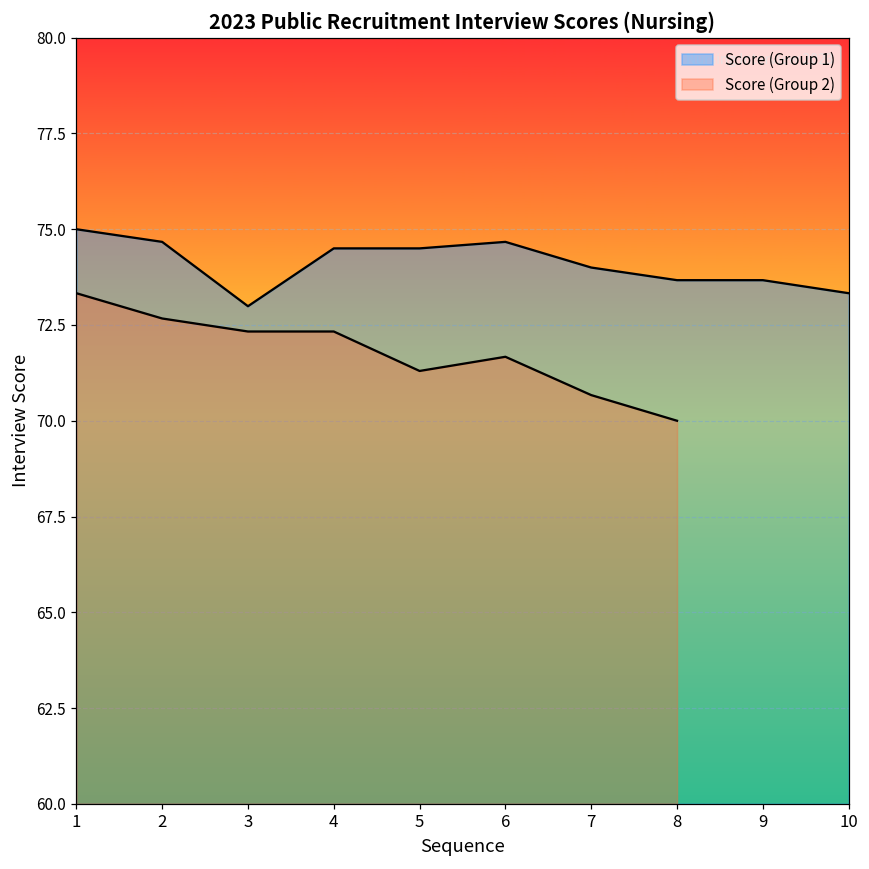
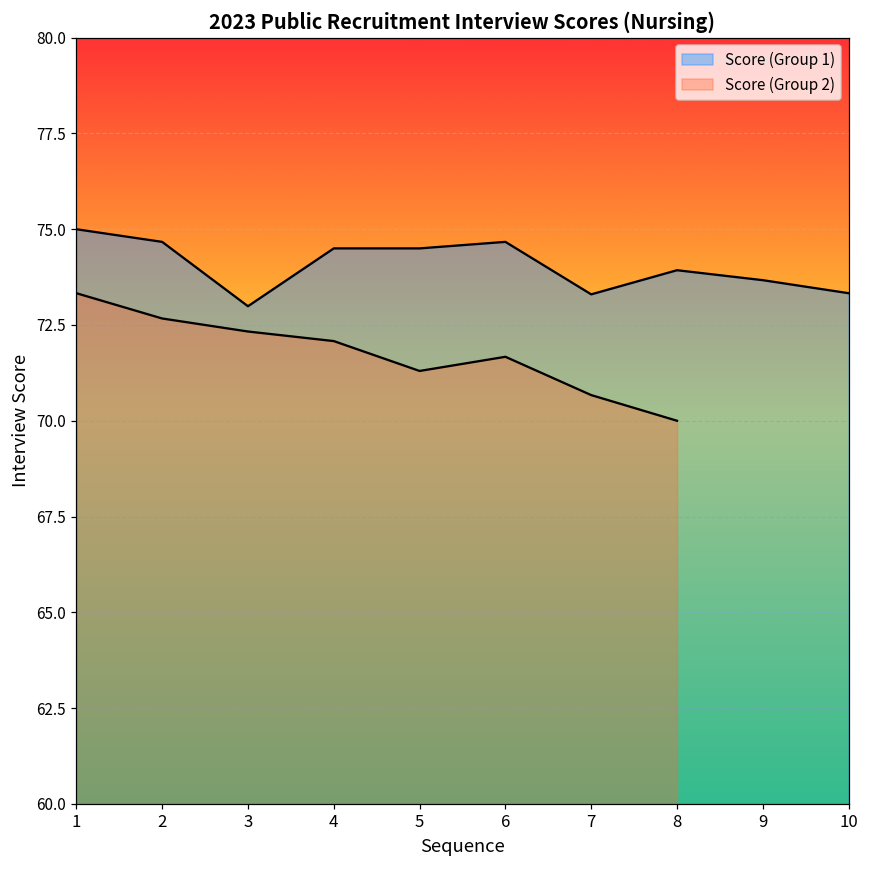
  {
    "Score (Group 1)": {
      "1": 75.0,
      "2": 74.7,
      "3": 73.0,
      "4": 74.5,
      "5": 74.5,
      "6": 74.7,
-     "7": 74.0,
-     "8": 73.7,
+     "7": 73.3,
+     "8": 73.9,
      "9": 73.7,
      "10": 73.3
    },
    "Score (Group 2)": {
      "1": 73.3,
      "2": 72.7,
      "3": 72.3,
-     "4": 72.3,
+     "4": 72.1,
      "5": 71.3,
      "6": 71.7,
      "7": 70.7,
      "8": 70.0
    }
  }
